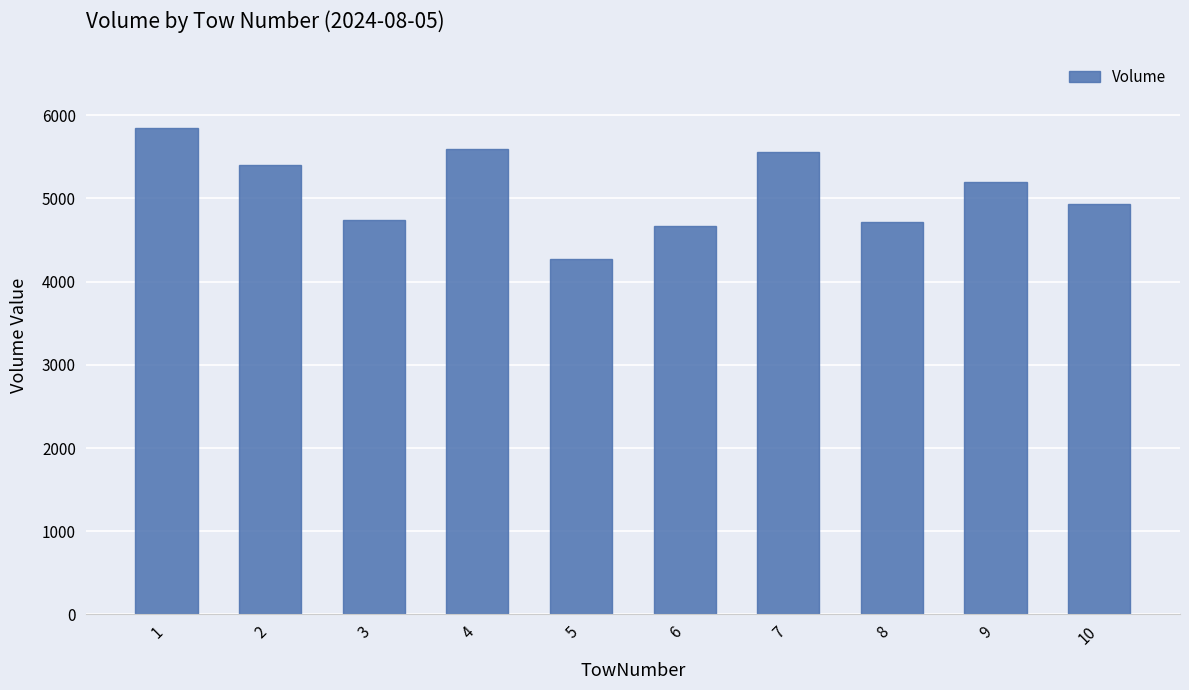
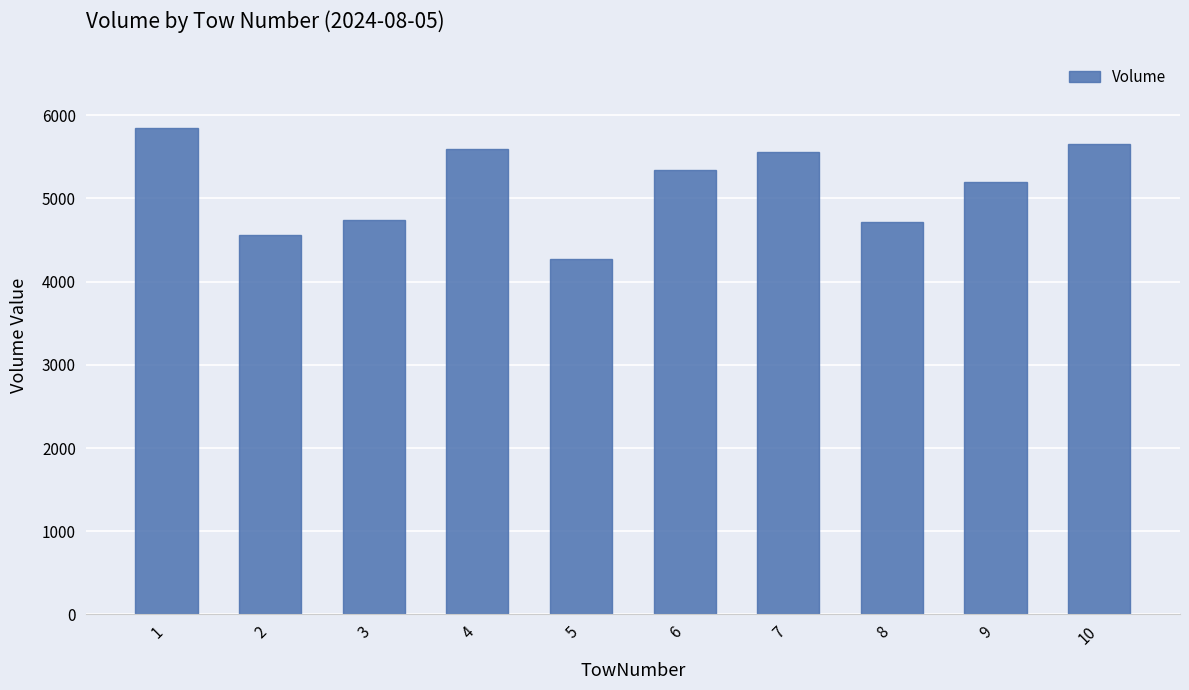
  {
    "1": 5800,
-   "2": 5400,
+   "2": 4600,
    "3": 4700,
    "4": 5600,
    "5": 4300,
-   "6": 4700,
+   "6": 5300,
    "7": 5600,
    "8": 4700,
    "9": 5200,
-   "10": 4900
+   "10": 5700
  }
